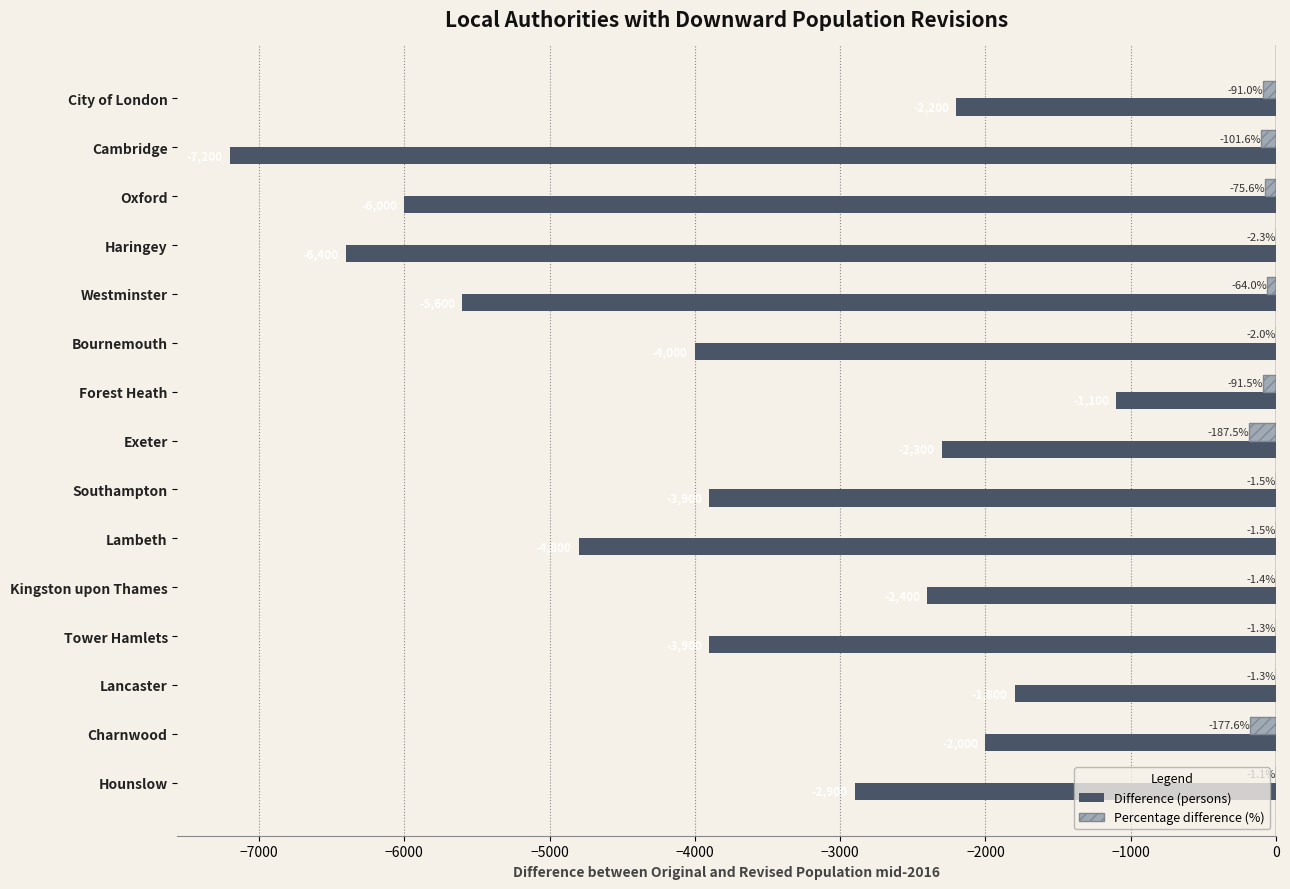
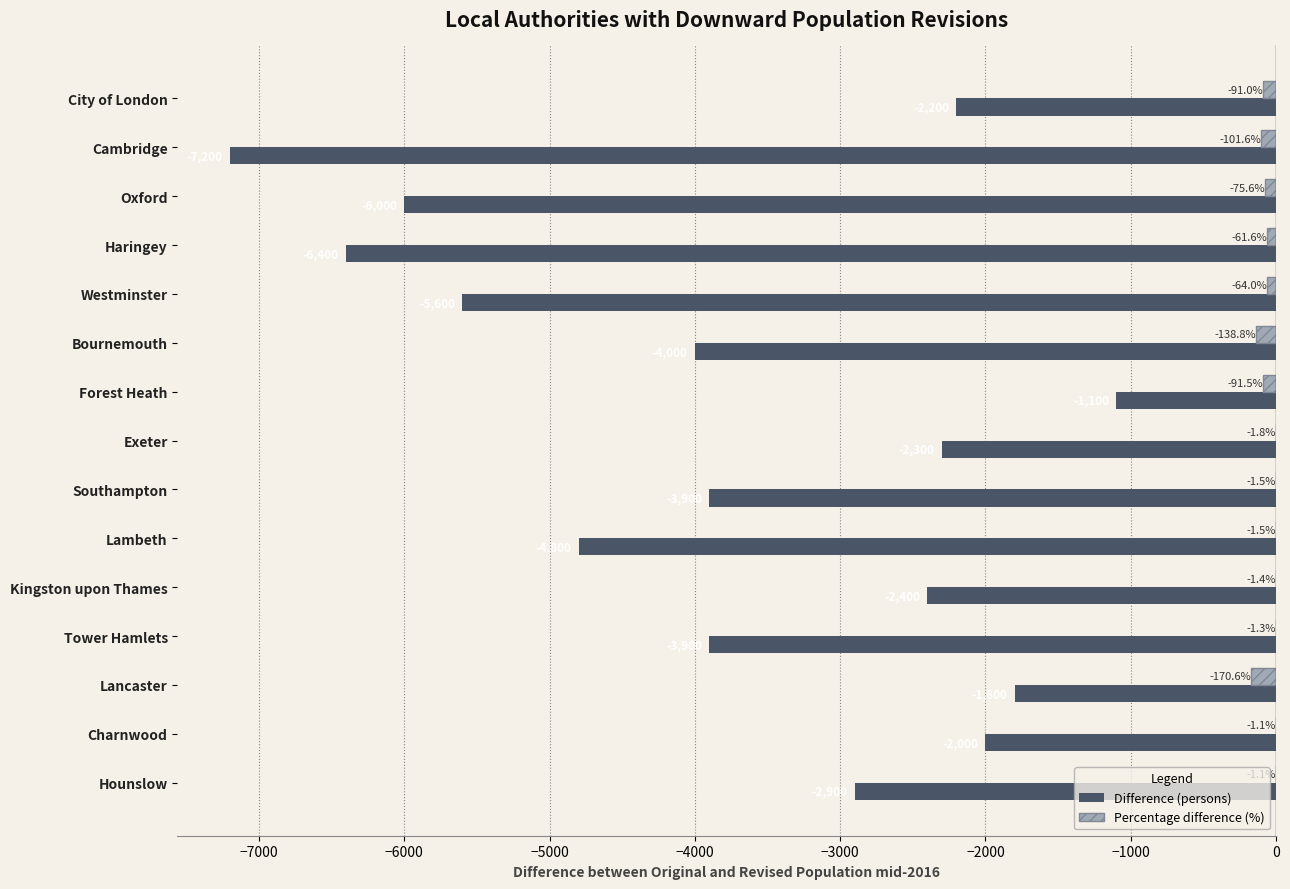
  {
    "Percentage difference (%)": {
      "City of London": "-91.0%",
      "Cambridge": "-101.6%",
      "Oxford": "-75.6%",
-     "Haringey": "-2.3%",
+     "Haringey": "-61.6%",
      "Westminster": "-64.0%",
-     "Bournemouth": "-2.0%",
+     "Bournemouth": "-138.8%",
      "Forest Heath": "-91.5%",
-     "Exeter": "-187.5%",
+     "Exeter": "-1.8%",
      "Southampton": "-1.5%",
      "Lambeth": "-1.5%",
      "Kingston upon Thames": "-1.4%",
      "Tower Hamlets": "-1.3%",
-     "Lancaster": "-1.3%",
-     "Charnwood": "-177.6%"
+     "Lancaster": "-170.6%",
+     "Charnwood": "-1.1%"
    }
  }
